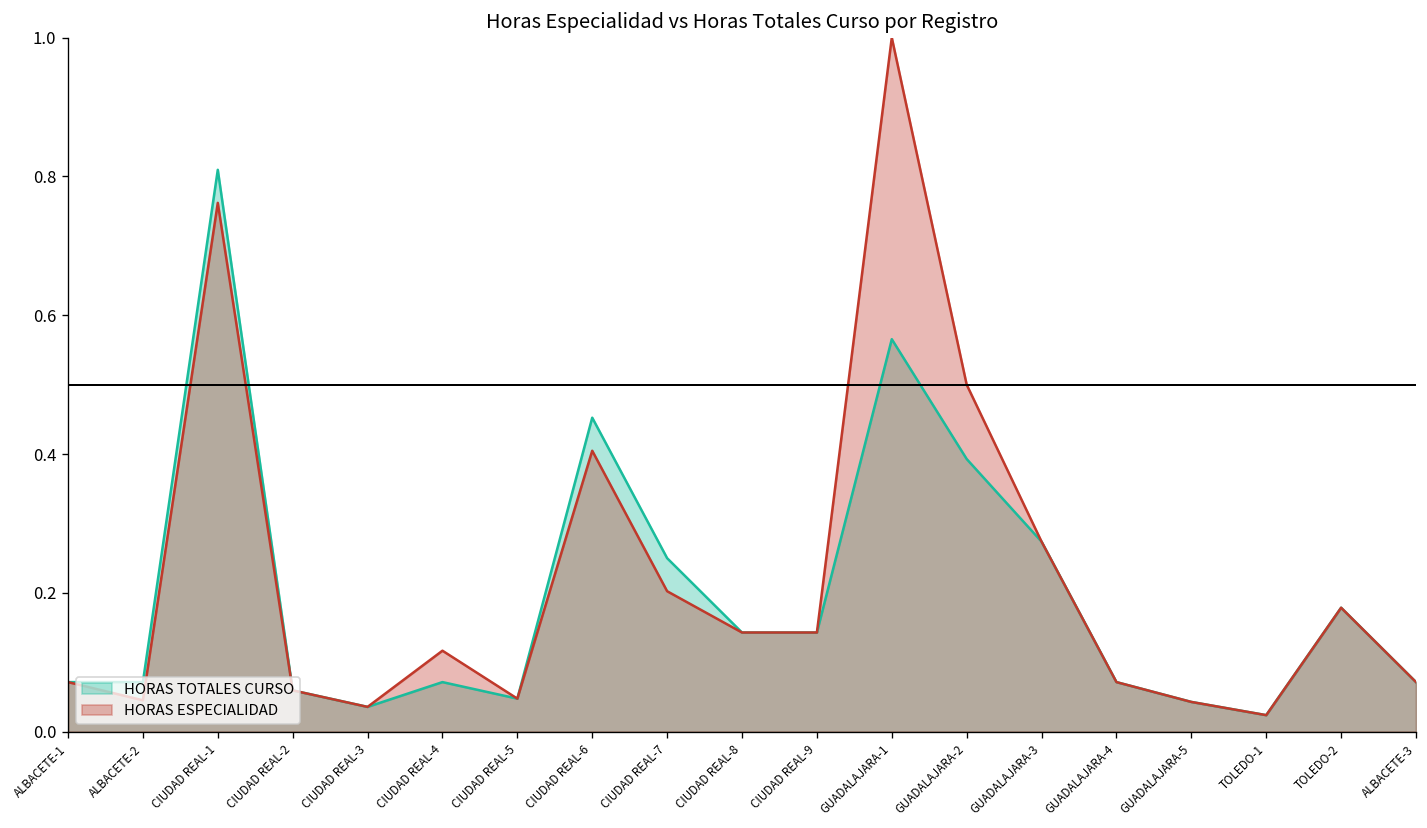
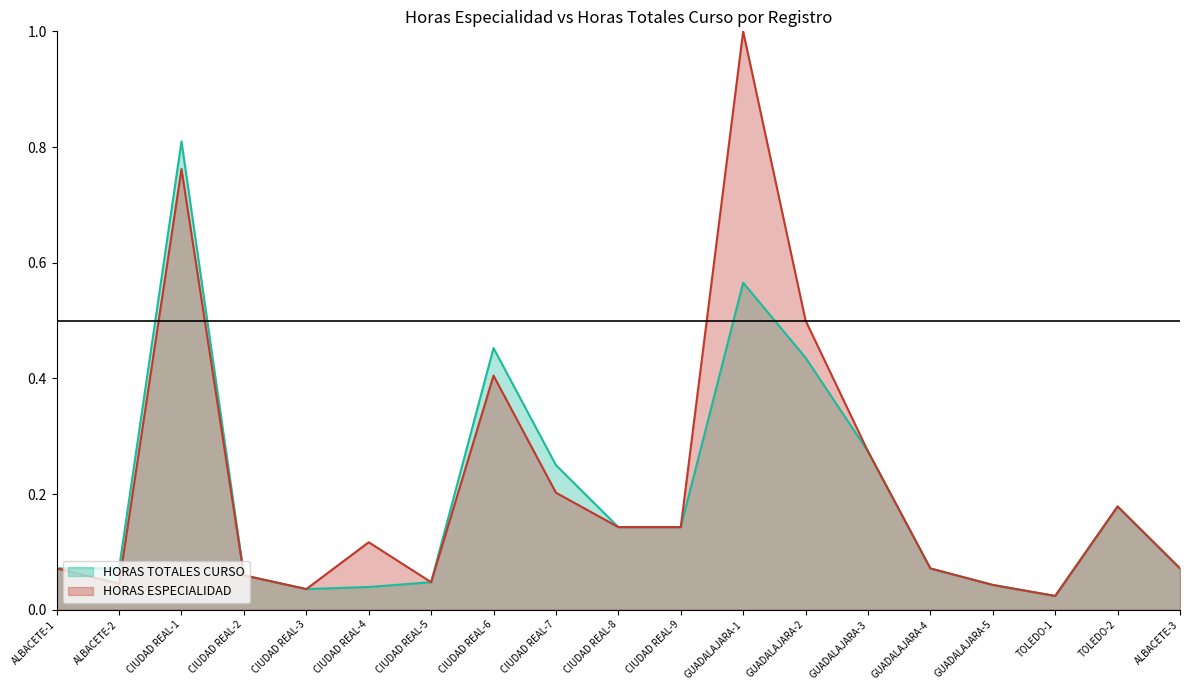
  {
    "HORAS TOTALES CURSO": {
      "CIUDAD REAL-1": 0.81,
-     "CIUDAD REAL-4": 0.07,
+     "CIUDAD REAL-4": 0.04,
      "CIUDAD REAL-6": 0.45,
      "CIUDAD REAL-7": 0.25,
      "GUADALAJARA-1": 0.57,
-     "GUADALAJARA-2": 0.39
+     "GUADALAJARA-2": 0.44
    },
    "HORAS ESPECIALIDAD": {
      "CIUDAD REAL-1": 0.76,
      "CIUDAD REAL-4": 0.12,
      "CIUDAD REAL-6": 0.40,
      "CIUDAD REAL-7": 0.20,
      "GUADALAJARA-1": 1.00,
      "GUADALAJARA-2": 0.50
    }
  }
